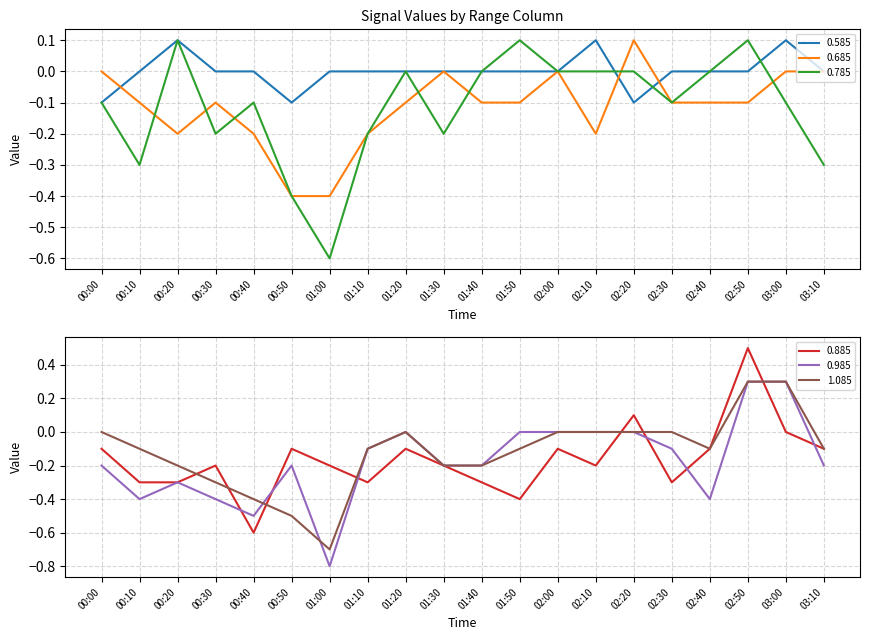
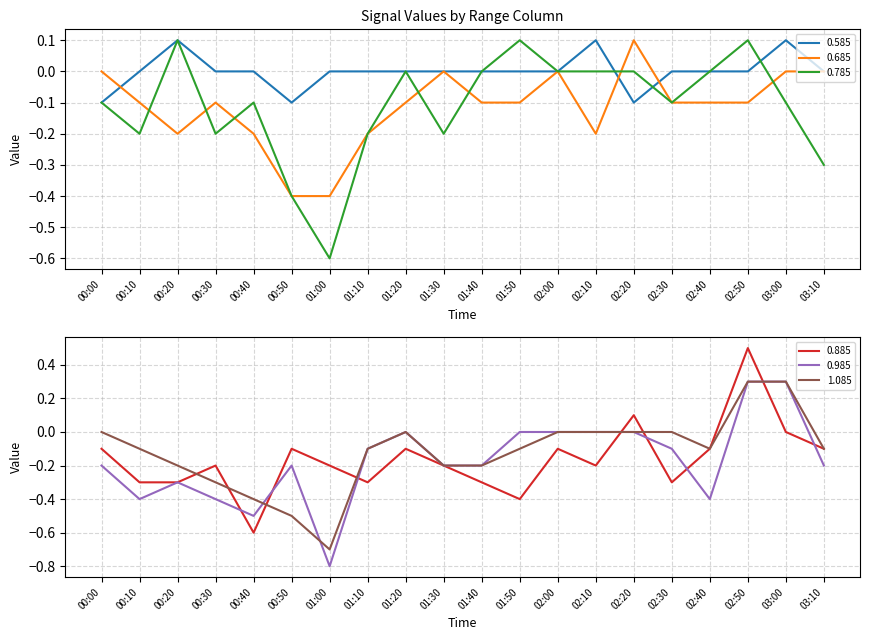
  {
    "Signal Values by Range Column": {
      "0.585": {
        "00:10": 0.0,
        "00:30": 0.0,
        "00:40": 0.0,
        "00:50": -0.1,
        "01:00": 0.0,
        "01:10": 0.0,
        "01:50": 0.0,
        "02:10": 0.1,
        "02:20": -0.1,
        "02:30": 0.0,
        "02:50": 0.0,
        "03:00": 0.1
      },
      "0.685": {
        "00:00": 0.0,
        "00:10": -0.1,
        "00:20": -0.2,
        "00:30": -0.1,
        "00:40": -0.2,
        "01:00": -0.4,
        "01:20": -0.1,
        "01:40": -0.1,
        "01:50": -0.1,
        "02:10": -0.2,
        "02:20": 0.1,
        "02:40": -0.1,
        "02:50": -0.1,
        "03:00": 0.0
      },
      "0.785": {
-       "00:10": -0.3,
+       "00:10": -0.2,
        "00:30": -0.2,
        "00:40": -0.1,
        "01:00": -0.6,
        "01:30": -0.2,
        "01:50": 0.1,
        "02:10": 0.0,
        "02:20": 0.0,
        "02:50": 0.1,
        "03:00": -0.1,
        "03:10": -0.3
      }
    }
  }
